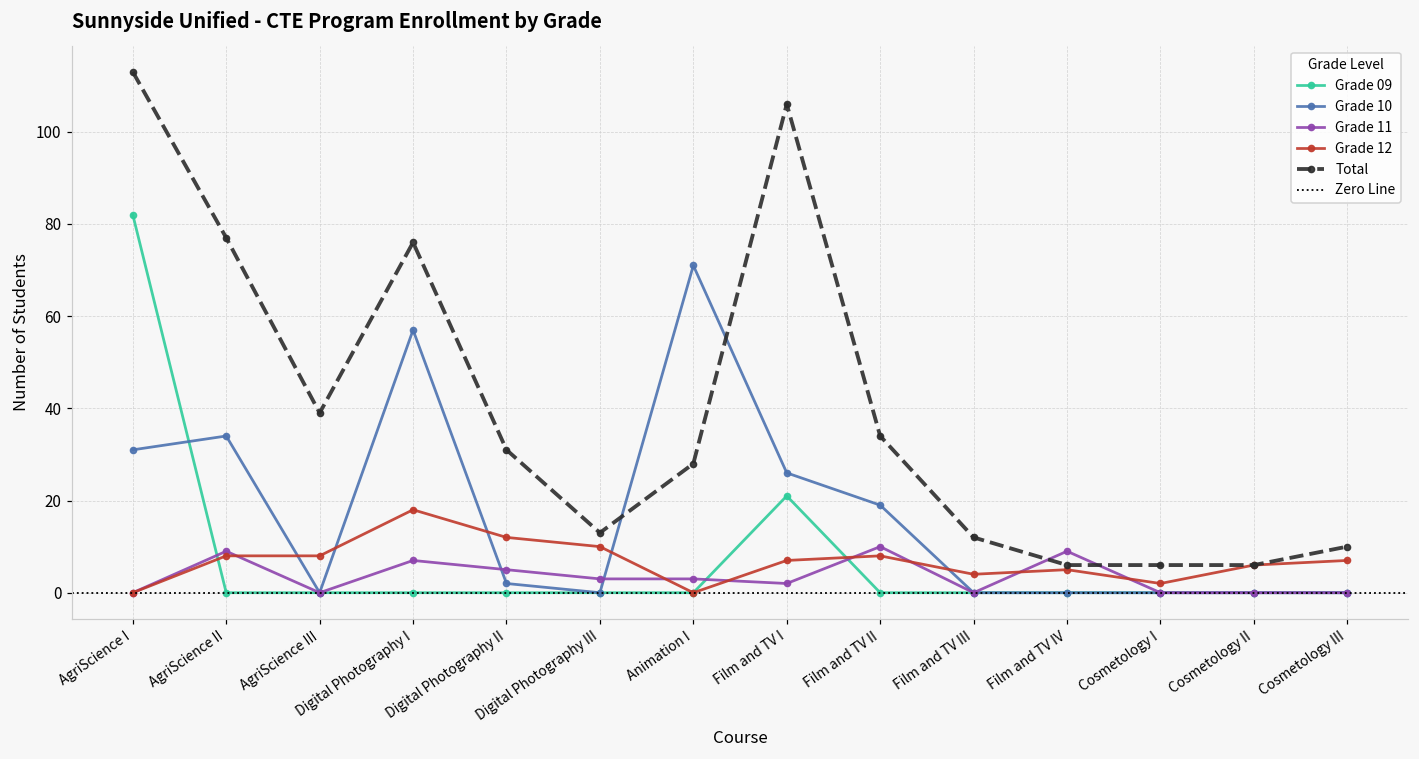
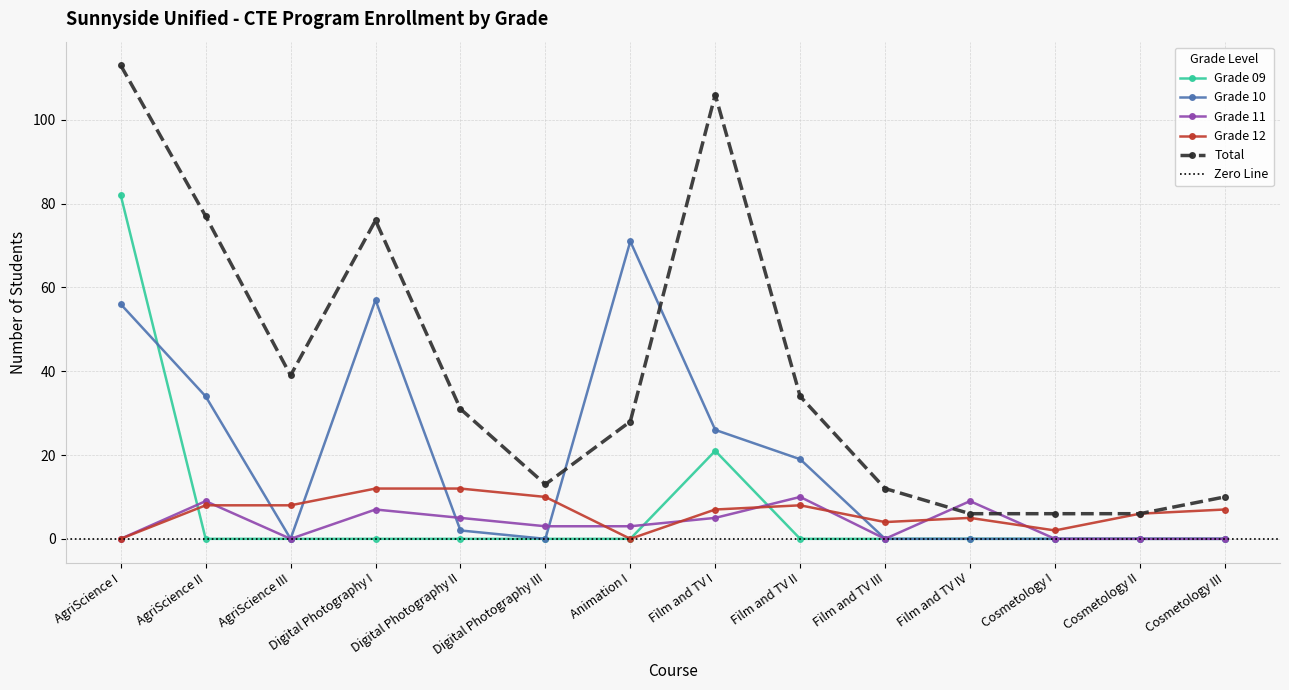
  {
    "Grade 09": {
      "AgriScience I": 82,
      "AgriScience II": 0,
      "Digital Photography I": 0,
      "Digital Photography II": 0,
      "Film and TV I": 21,
      "Film and TV II": 0
    },
    "Grade 10": {
-     "AgriScience I": 31,
+     "AgriScience I": 56,
      "AgriScience II": 34,
      "Digital Photography I": 57,
      "Digital Photography II": 2,
      "Animation I": 71,
      "Film and TV I": 26,
      "Film and TV II": 19
    },
    "Grade 11": {
      "AgriScience II": 9,
      "Digital Photography I": 7,
      "Digital Photography II": 5,
      "Digital Photography III": 3,
      "Animation I": 3,
-     "Film and TV I": 2,
+     "Film and TV I": 5,
      "Film and TV II": 10,
      "Film and TV IV": 9
    },
    "Grade 12": {
      "AgriScience II": 8,
      "AgriScience III": 8,
-     "Digital Photography I": 18,
+     "Digital Photography I": 12,
      "Digital Photography II": 12,
      "Digital Photography III": 10,
      "Film and TV I": 7,
      "Film and TV II": 8,
      "Film and TV III": 4,
      "Film and TV IV": 5,
      "Cosmetology I": 2,
      "Cosmetology III": 7
    },
    "Total": {
      "AgriScience I": 113,
      "AgriScience II": 77,
      "AgriScience III": 39,
      "Digital Photography I": 76,
      "Digital Photography II": 31,
      "Digital Photography III": 13,
      "Animation I": 28,
      "Film and TV I": 106,
      "Film and TV II": 34,
      "Film and TV III": 12,
      "Film and TV IV": 6,
      "Cosmetology I": 6,
      "Cosmetology III": 10
    }
  }
